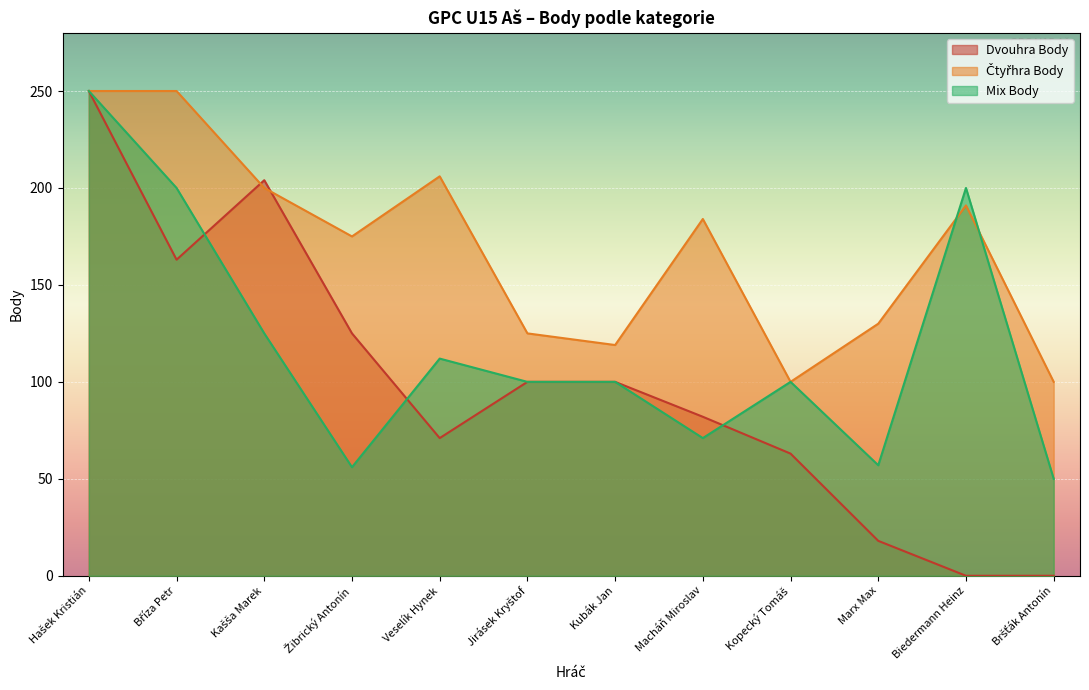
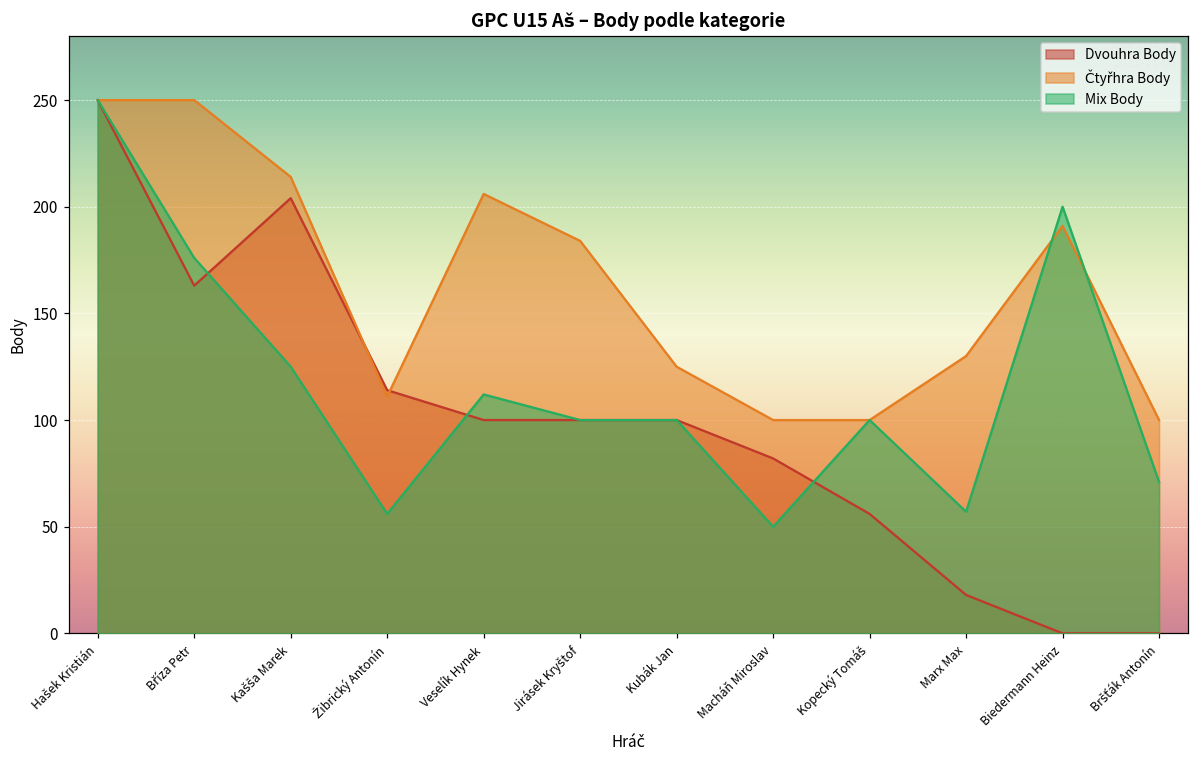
  {
    "Dvouhra Body": {
      "Bříza Petr": 163,
      "Kašša Marek": 204,
-     "Žibrický Antonín": 125,
-     "Veselík Hynek": 71,
+     "Žibrický Antonín": 114,
+     "Veselík Hynek": 100,
      "Macháň Miroslav": 82,
-     "Kopecký Tomáš": 63,
+     "Kopecký Tomáš": 56,
      "Marx Max": 18,
      "Biedermann Heinz": 0,
      "Bršťák Antonín": 0
    },
    "Čtyřhra Body": {
      "Bříza Petr": 250,
-     "Kašša Marek": 200,
-     "Žibrický Antonín": 175,
+     "Kašša Marek": 214,
+     "Žibrický Antonín": 111,
      "Veselík Hynek": 206,
-     "Jirásek Kryštof": 125,
-     "Kubák Jan": 119,
-     "Macháň Miroslav": 184,
+     "Jirásek Kryštof": 184,
+     "Kubák Jan": 125,
+     "Macháň Miroslav": 100,
      "Marx Max": 130,
      "Biedermann Heinz": 191,
      "Bršťák Antonín": 100
    },
    "Mix Body": {
-     "Bříza Petr": 200,
+     "Bříza Petr": 176,
      "Kašša Marek": 125,
      "Žibrický Antonín": 56,
      "Veselík Hynek": 112,
-     "Macháň Miroslav": 71,
+     "Macháň Miroslav": 50,
      "Marx Max": 57,
      "Biedermann Heinz": 200,
-     "Bršťák Antonín": 50
+     "Bršťák Antonín": 71
    }
  }
